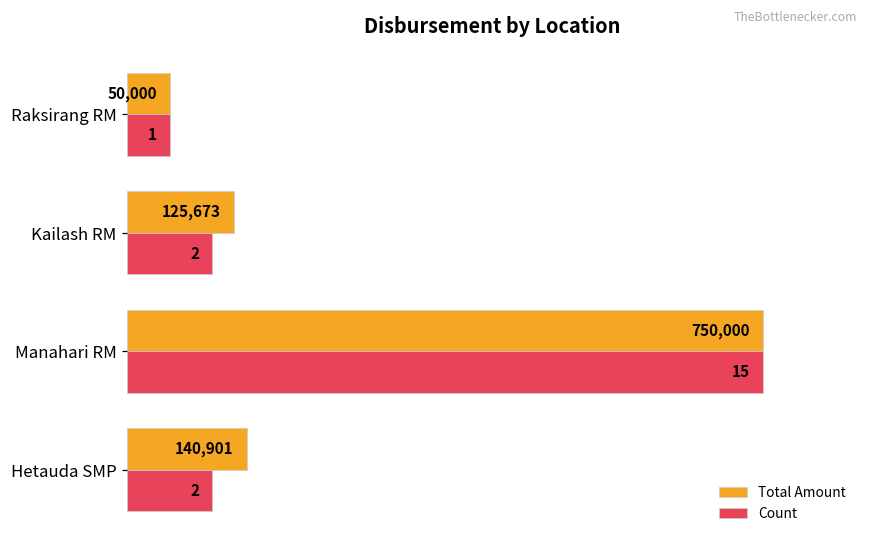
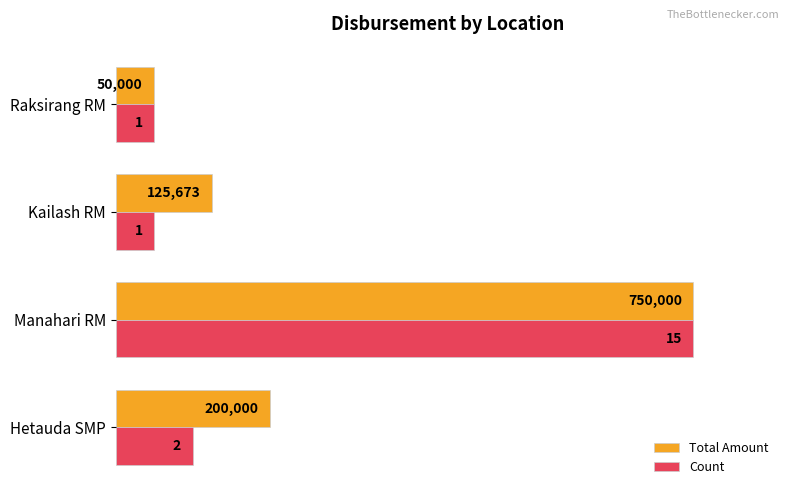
  {
    "Total Amount": {
-     "Hetauda SMP": "140,901"
+     "Hetauda SMP": "200,000"
    },
    "Count": {
-     "Kailash RM": "2"
+     "Kailash RM": "1"
    }
  }
